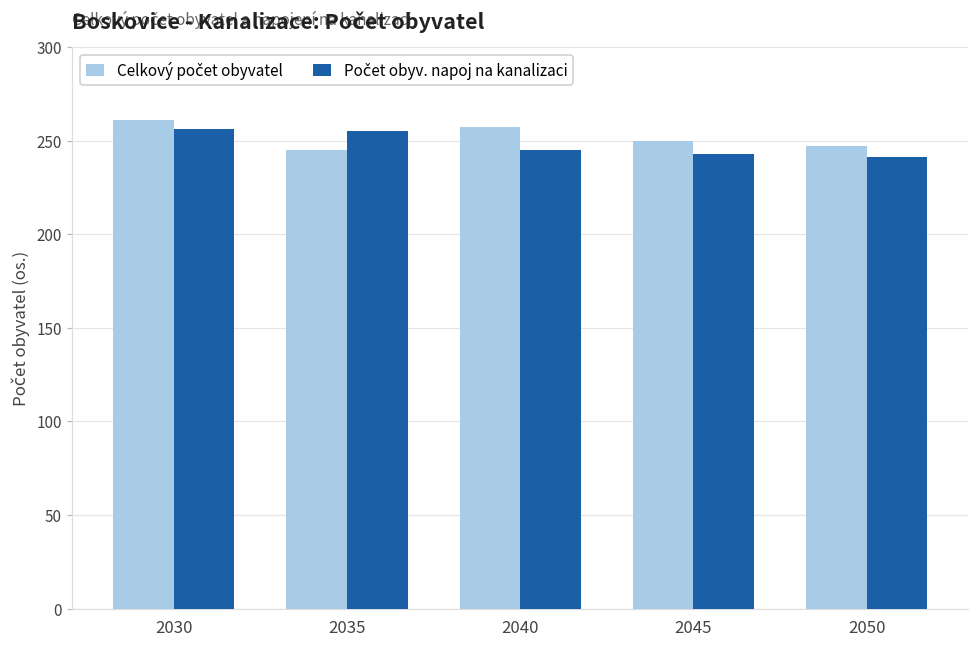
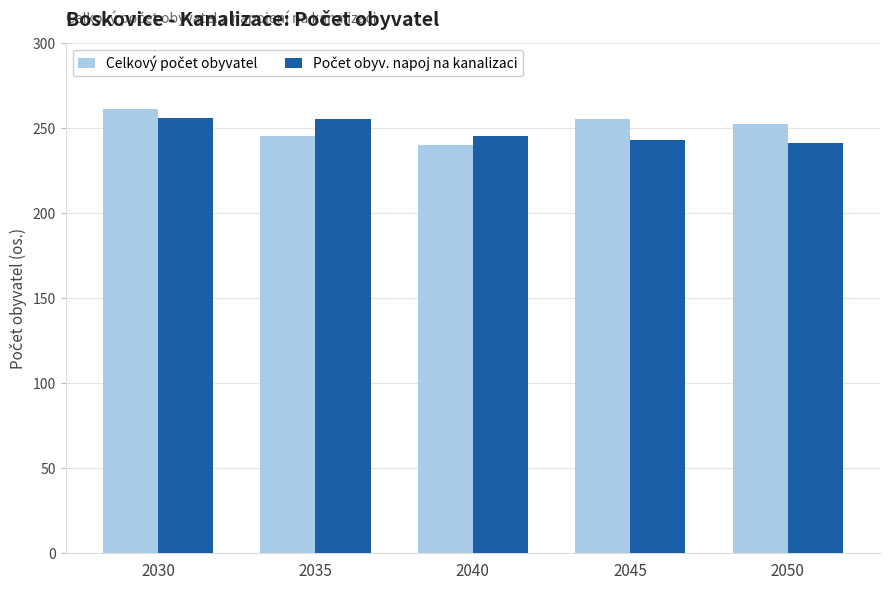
  {
    "Celkový počet obyvatel": {
      "2030": 261,
      "2035": 245,
-     "2040": 257,
-     "2045": 250,
-     "2050": 247
+     "2040": 240,
+     "2045": 255,
+     "2050": 252
    },
    "Počet obyv. napoj na kanalizaci": {
      "2030": 256,
      "2035": 255,
      "2040": 245,
      "2045": 243,
      "2050": 241
    }
  }
